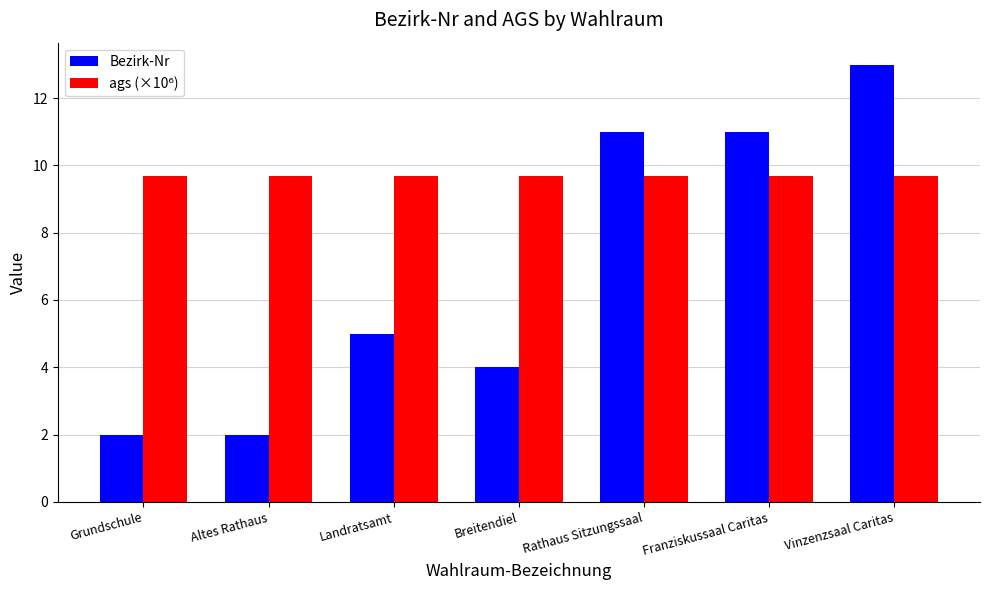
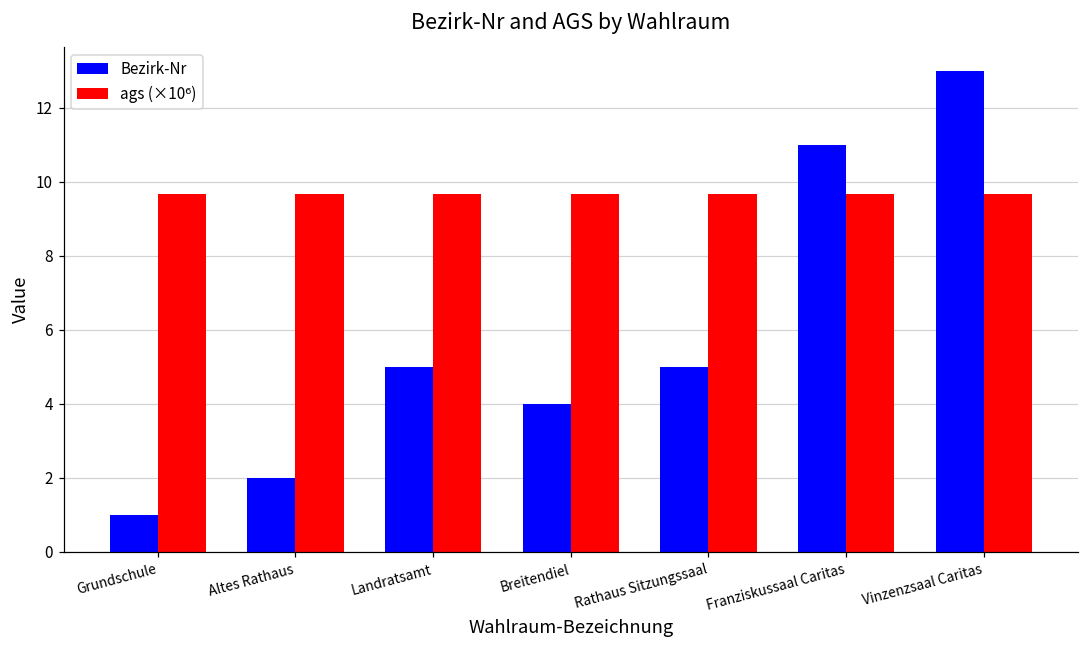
  {
    "Bezirk-Nr": {
-     "Grundschule": 2,
+     "Grundschule": 1,
      "Altes Rathaus": 2,
      "Landratsamt": 5,
      "Breitendiel": 4,
-     "Rathaus Sitzungssaal": 11,
+     "Rathaus Sitzungssaal": 5,
      "Franziskussaal Caritas": 11,
      "Vinzenzsaal Caritas": 13
    },
    "ags (×10⁶)": {
      "Grundschule": 9.7,
      "Altes Rathaus": 9.7,
      "Landratsamt": 9.7,
      "Breitendiel": 9.7,
      "Rathaus Sitzungssaal": 9.7,
      "Franziskussaal Caritas": 9.7,
      "Vinzenzsaal Caritas": 9.7
    }
  }
